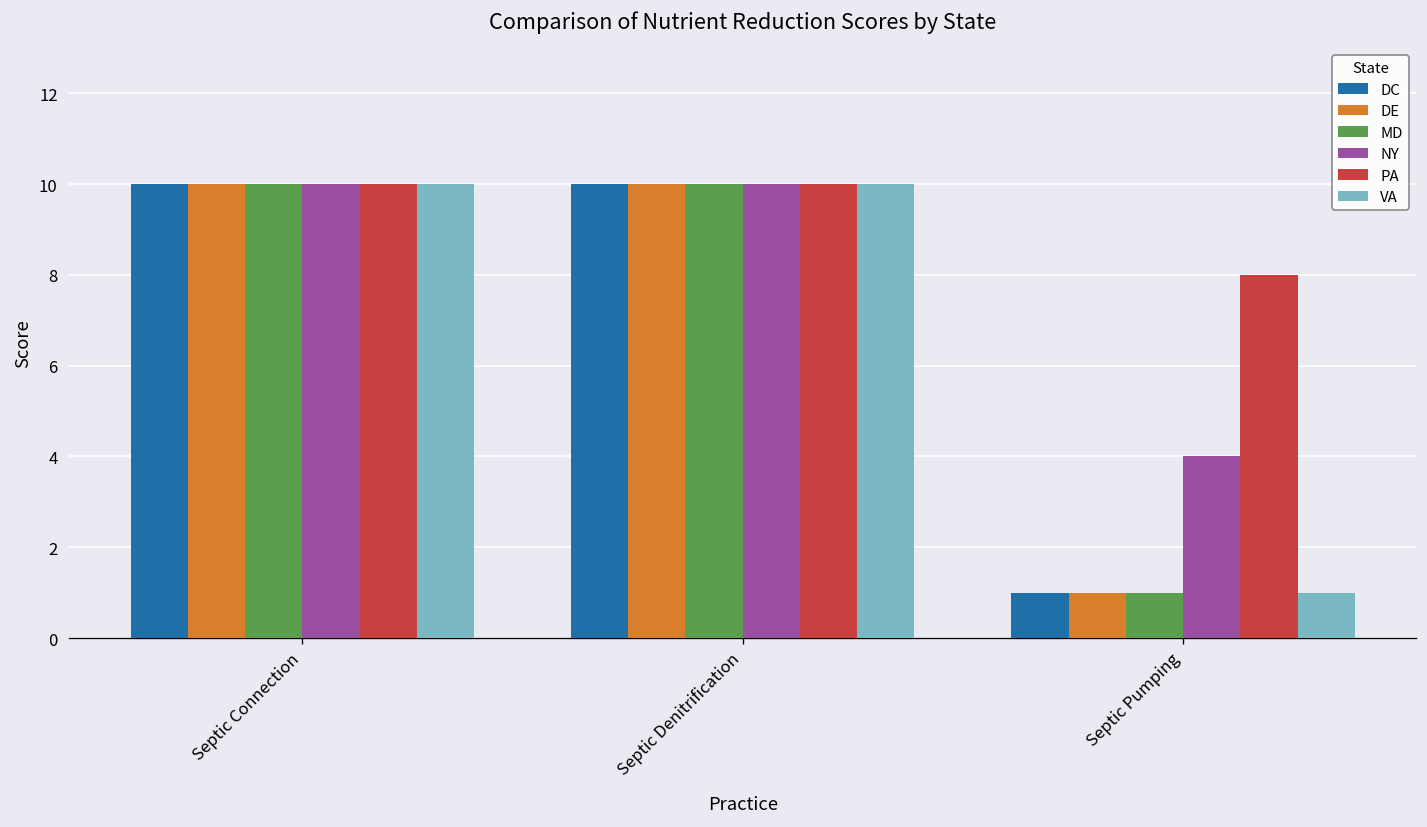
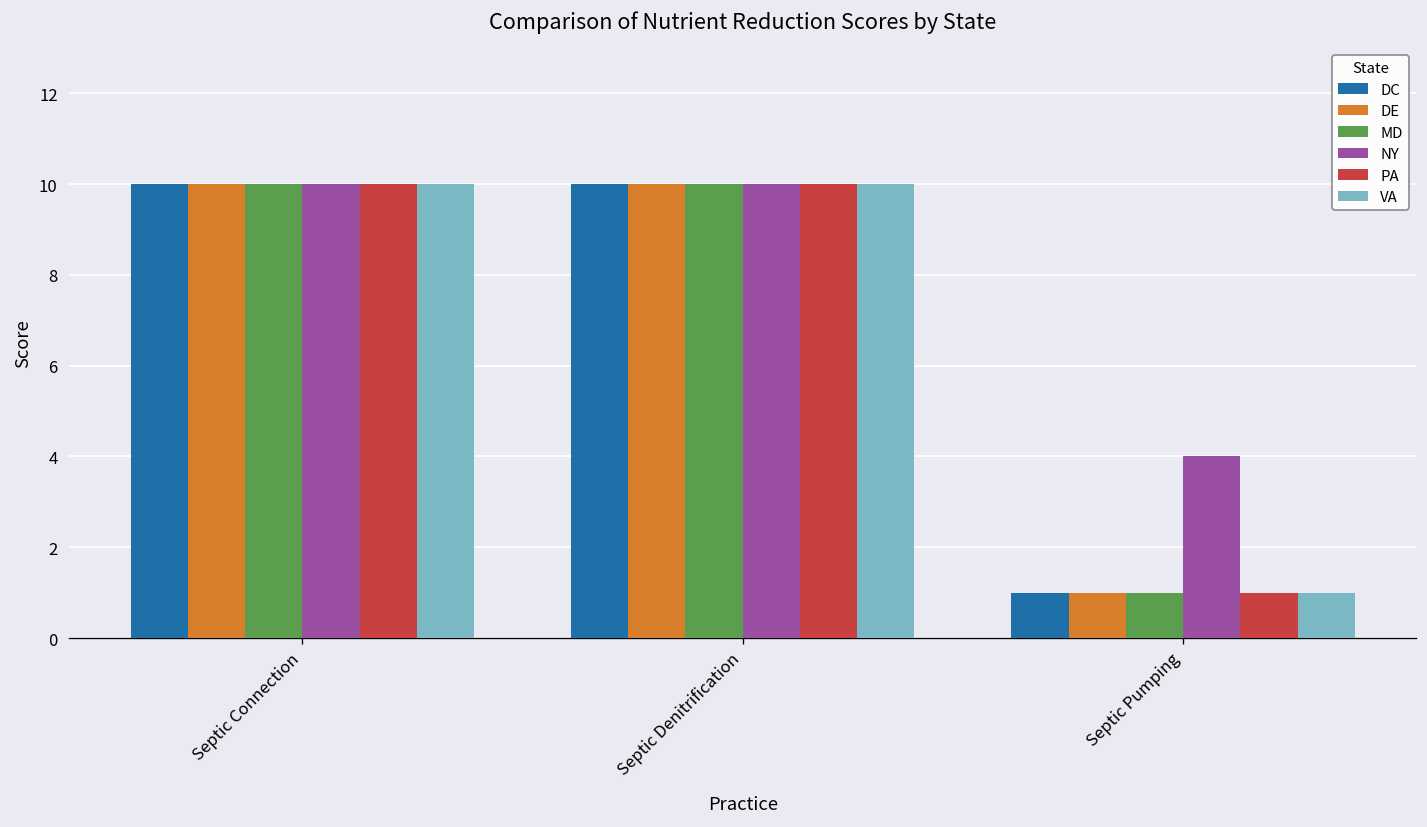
  {
    "DC": {
      "Septic Connection": 10,
      "Septic Denitrification": 10,
      "Septic Pumping": 1
    },
    "DE": {
      "Septic Connection": 10,
      "Septic Denitrification": 10,
      "Septic Pumping": 1
    },
    "MD": {
      "Septic Connection": 10,
      "Septic Denitrification": 10,
      "Septic Pumping": 1
    },
    "NY": {
      "Septic Connection": 10,
      "Septic Denitrification": 10,
      "Septic Pumping": 4
    },
    "PA": {
      "Septic Connection": 10,
      "Septic Denitrification": 10,
-     "Septic Pumping": 8
+     "Septic Pumping": 1
    },
    "VA": {
      "Septic Connection": 10,
      "Septic Denitrification": 10,
      "Septic Pumping": 1
    }
  }
